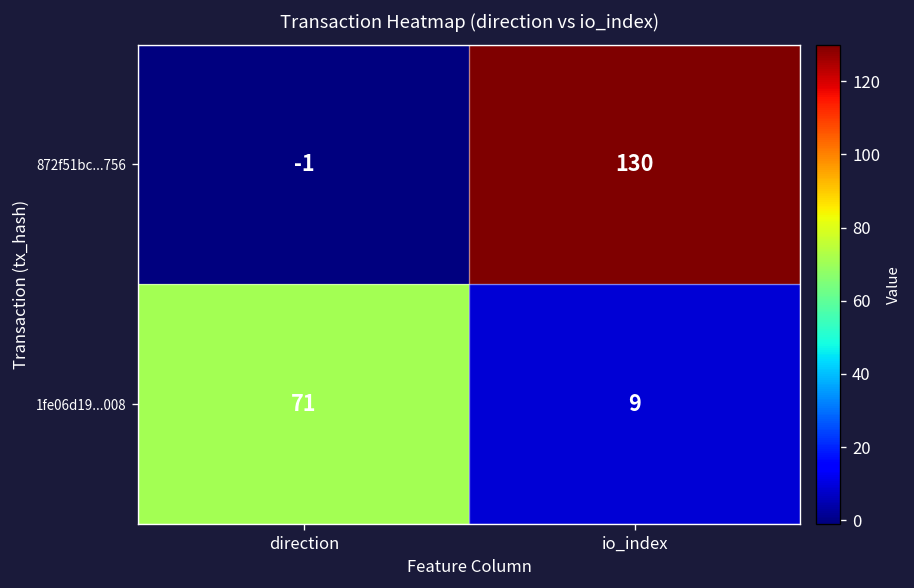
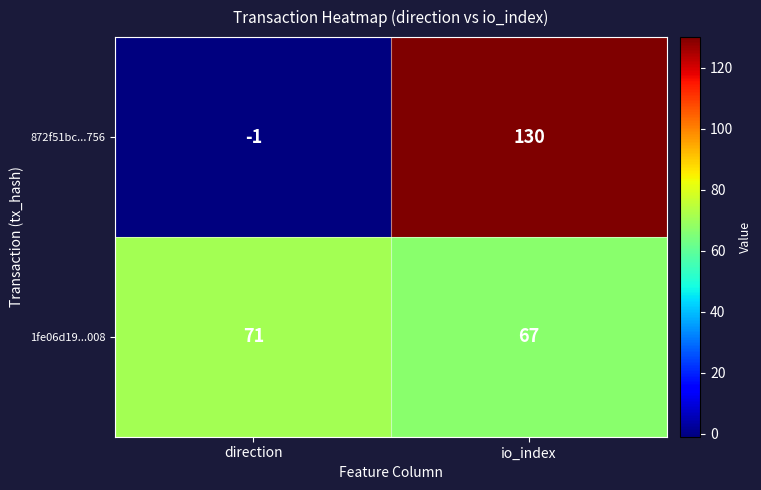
  {
    "872f51bc...756": {
      "direction": -1,
      "io_index": 130
    },
    "1fe06d19...008": {
      "direction": 71,
-     "io_index": 9
+     "io_index": 67
    }
  }
